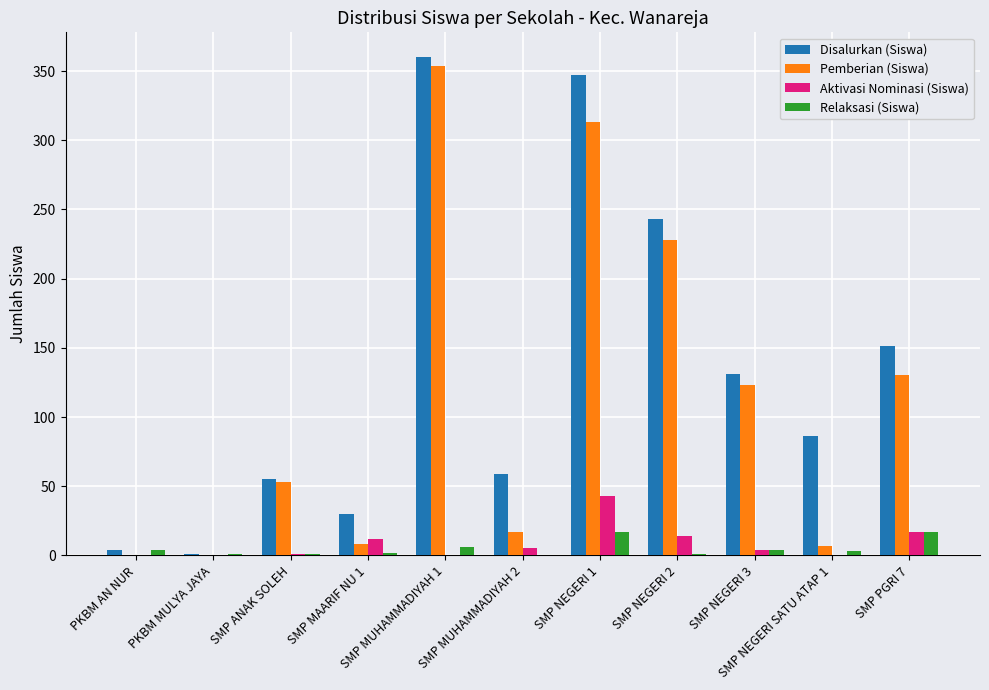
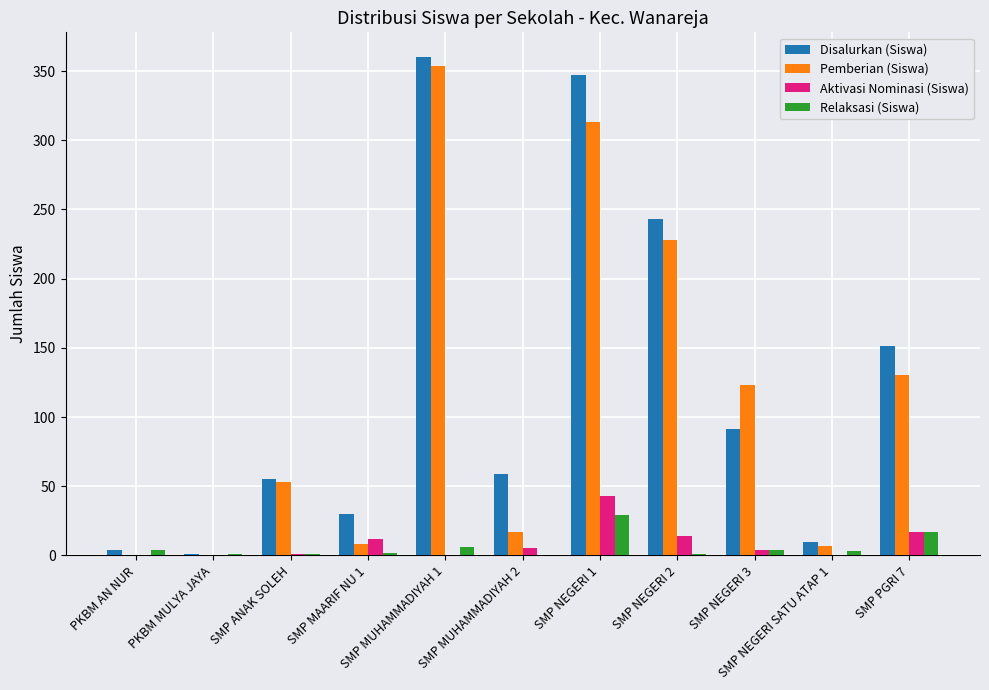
  {
    "Disalurkan (Siswa)": {
      "PKBM AN NUR": 4,
      "SMP ANAK SOLEH": 55,
      "SMP MAARIF NU 1": 30,
      "SMP MUHAMMADIYAH 1": 360,
      "SMP MUHAMMADIYAH 2": 59,
      "SMP NEGERI 1": 347,
      "SMP NEGERI 2": 243,
-     "SMP NEGERI 3": 131,
-     "SMP NEGERI SATU ATAP 1": 86,
+     "SMP NEGERI 3": 91,
+     "SMP NEGERI SATU ATAP 1": 10,
      "SMP PGRI 7": 151
    },
    "Pemberian (Siswa)": {
      "PKBM AN NUR": 0,
      "PKBM MULYA JAYA": 0,
      "SMP ANAK SOLEH": 53,
      "SMP MAARIF NU 1": 8,
      "SMP MUHAMMADIYAH 1": 354,
      "SMP MUHAMMADIYAH 2": 17,
      "SMP NEGERI 1": 313,
      "SMP NEGERI 2": 228,
      "SMP NEGERI 3": 123,
      "SMP NEGERI SATU ATAP 1": 7,
      "SMP PGRI 7": 130
    },
    "Aktivasi Nominasi (Siswa)": {
      "PKBM AN NUR": 0,
      "PKBM MULYA JAYA": 0,
      "SMP MAARIF NU 1": 12,
      "SMP MUHAMMADIYAH 1": 0,
      "SMP MUHAMMADIYAH 2": 5,
      "SMP NEGERI 1": 43,
      "SMP NEGERI 2": 14,
      "SMP NEGERI 3": 4,
      "SMP NEGERI SATU ATAP 1": 0,
      "SMP PGRI 7": 17
    },
    "Relaksasi (Siswa)": {
      "PKBM AN NUR": 4,
      "SMP MAARIF NU 1": 2,
      "SMP MUHAMMADIYAH 1": 6,
      "SMP MUHAMMADIYAH 2": 0,
-     "SMP NEGERI 1": 17,
+     "SMP NEGERI 1": 29,
      "SMP NEGERI 3": 4,
      "SMP NEGERI SATU ATAP 1": 3,
      "SMP PGRI 7": 17
    }
  }
